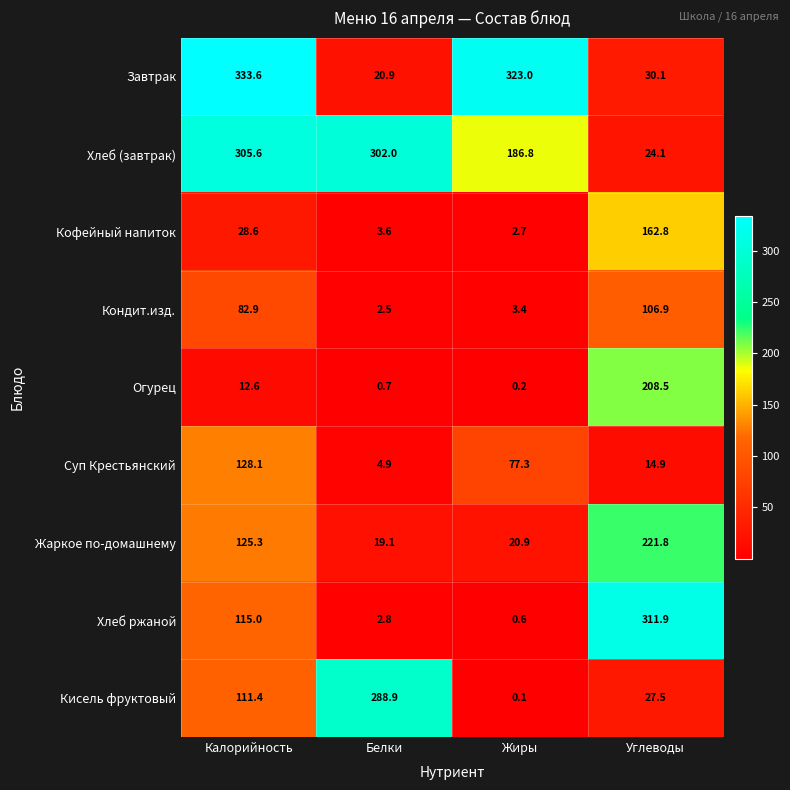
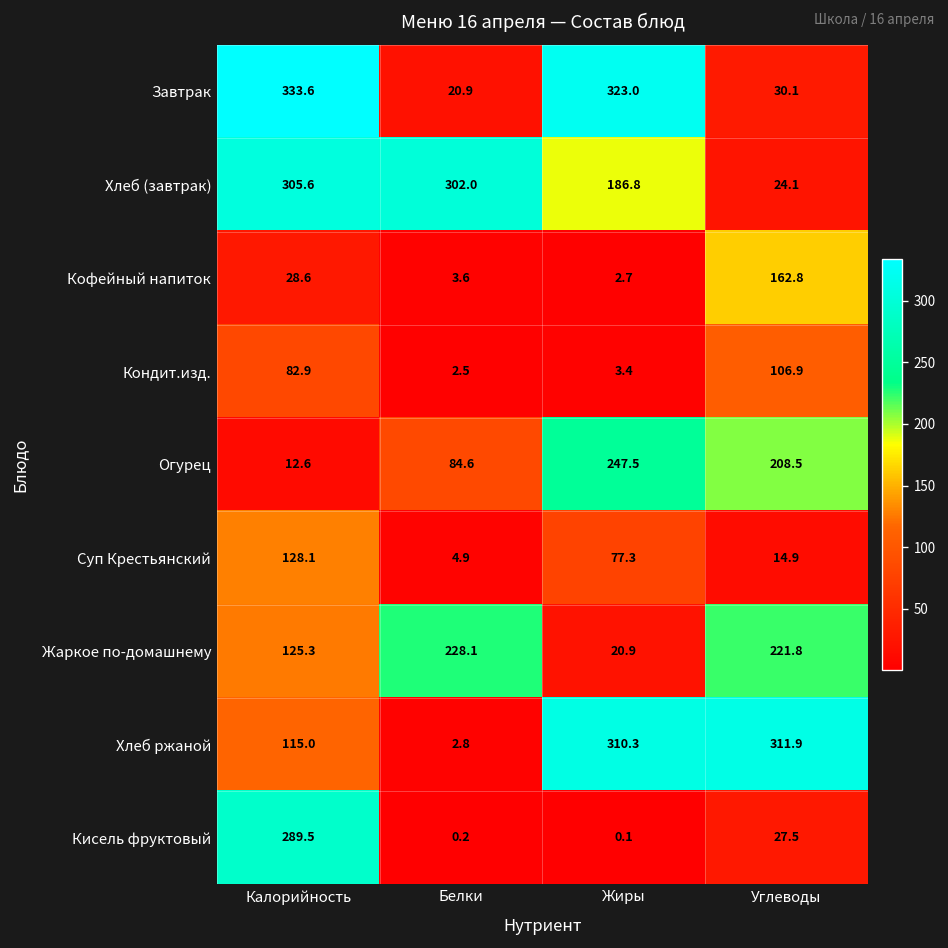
  {
    "Завтрак": {
      "Калорийность": 333.6,
      "Белки": 20.9,
      "Жиры": 323.0,
      "Углеводы": 30.1
    },
    "Хлеб (завтрак)": {
      "Калорийность": 305.6,
      "Белки": 302.0,
      "Жиры": 186.8,
      "Углеводы": 24.1
    },
    "Кофейный напиток": {
      "Калорийность": 28.6,
      "Белки": 3.6,
      "Жиры": 2.7,
      "Углеводы": 162.8
    },
    "Кондит.изд.": {
      "Калорийность": 82.9,
      "Белки": 2.5,
      "Жиры": 3.4,
      "Углеводы": 106.9
    },
    "Огурец": {
      "Калорийность": 12.6,
-     "Белки": 0.7,
-     "Жиры": 0.2,
+     "Белки": 84.6,
+     "Жиры": 247.5,
      "Углеводы": 208.5
    },
    "Суп Крестьянский": {
      "Калорийность": 128.1,
      "Белки": 4.9,
      "Жиры": 77.3,
      "Углеводы": 14.9
    },
    "Жаркое по-домашнему": {
      "Калорийность": 125.3,
-     "Белки": 19.1,
+     "Белки": 228.1,
      "Жиры": 20.9,
      "Углеводы": 221.8
    },
    "Хлеб ржаной": {
      "Калорийность": 115.0,
      "Белки": 2.8,
-     "Жиры": 0.6,
+     "Жиры": 310.3,
      "Углеводы": 311.9
    },
    "Кисель фруктовый": {
-     "Калорийность": 111.4,
-     "Белки": 288.9,
+     "Калорийность": 289.5,
+     "Белки": 0.2,
      "Жиры": 0.1,
      "Углеводы": 27.5
    }
  }
